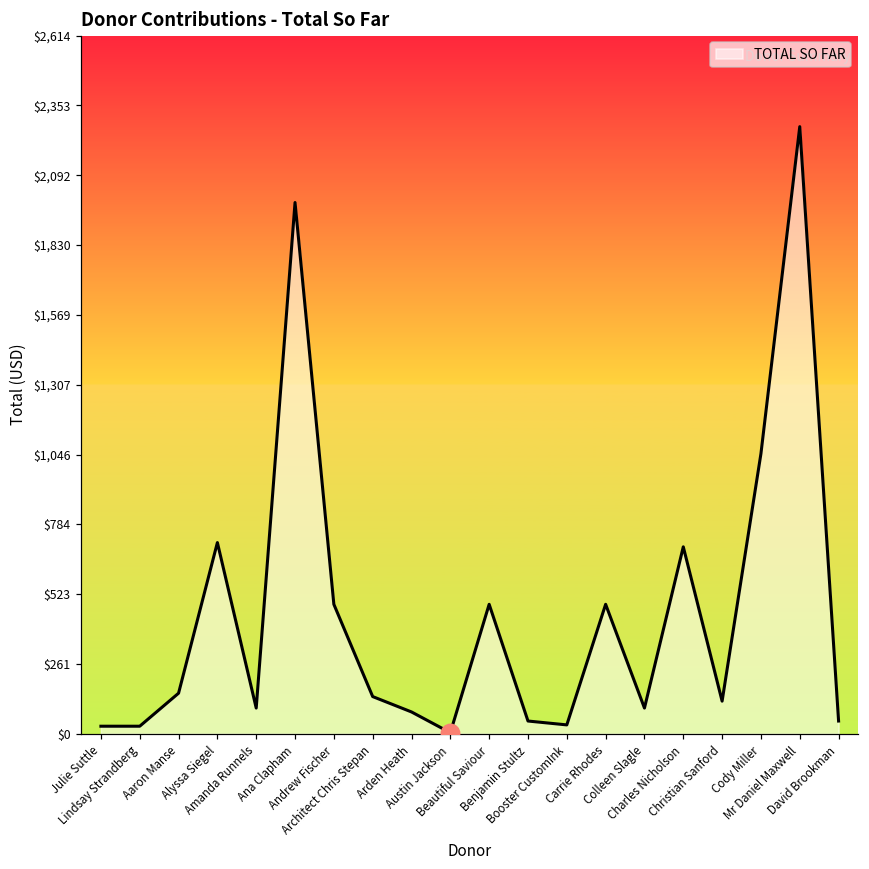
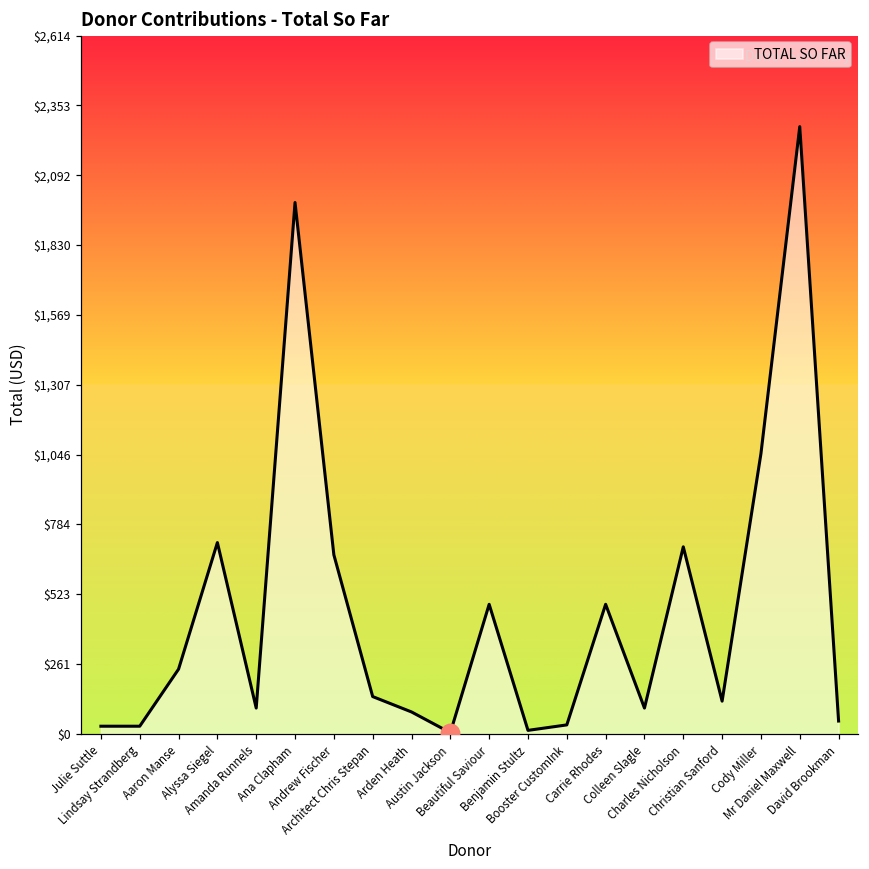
  {
    "TOTAL SO FAR": {
      "Julie Suttle": "$30",
      "Lindsay Strandberg": "$30",
-     "Aaron Manse": "$150",
+     "Aaron Manse": "$240",
      "Alyssa Siegel": "$720",
      "Amanda Runnels": "$100",
      "Ana Clapham": "$1,990",
-     "Andrew Fischer": "$490",
+     "Andrew Fischer": "$670",
      "Architect Chris Stepan": "$140",
      "Arden Heath": "$80",
      "Beautiful Saviour": "$490",
-     "Benjamin Stultz": "$50",
+     "Benjamin Stultz": "$10",
      "Booster CustomInk": "$30",
      "Carrie Rhodes": "$490",
      "Colleen Slagle": "$100",
      "Charles Nicholson": "$700",
      "Christian Sanford": "$120",
      "Cody Miller": "$1,050",
      "Mr Daniel Maxwell": "$2,270",
      "David Brookman": "$50"
    }
  }
